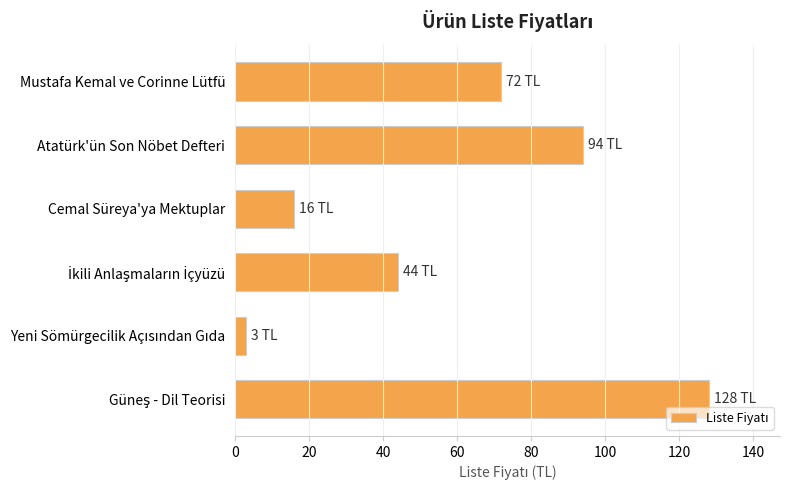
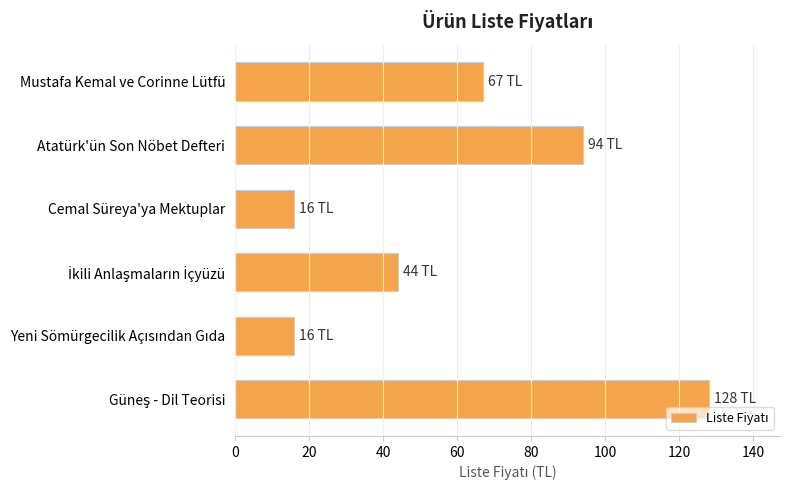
  {
-   "Mustafa Kemal ve Corinne Lütfü": 72,
+   "Mustafa Kemal ve Corinne Lütfü": 67,
    "Atatürk'ün Son Nöbet Defteri": 94,
    "Cemal Süreya'ya Mektuplar": 16,
    "İkili Anlaşmaların İçyüzü": 44,
-   "Yeni Sömürgecilik Açısından Gıda": 3,
+   "Yeni Sömürgecilik Açısından Gıda": 16,
    "Güneş - Dil Teorisi": 128
  }
